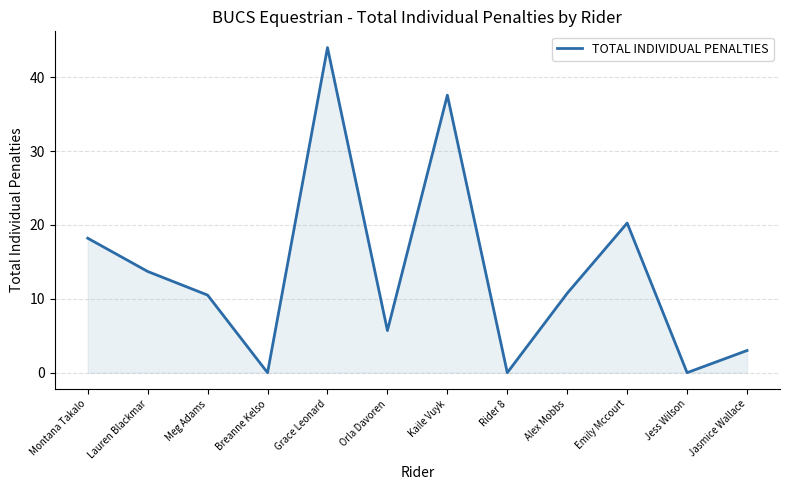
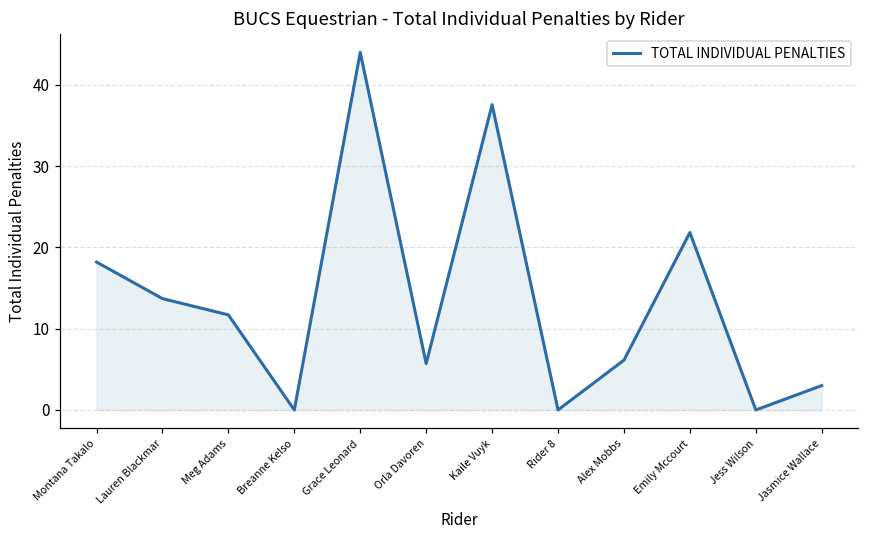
  {
    "Montana Takalo": 18,
    "Lauren Blackmar": 14,
-   "Meg Adams": 11,
+   "Meg Adams": 12,
    "Breanne Kelso": 0,
    "Grace Leonard": 44,
    "Orla Davoren": 6,
    "Kaile Vuyk": 38,
    "Rider 8": 0,
-   "Alex Mobbs": 11,
-   "Emily Mccourt": 20,
+   "Alex Mobbs": 6,
+   "Emily Mccourt": 22,
    "Jess Wilson": 0,
    "Jasmice Wallace": 3
  }
